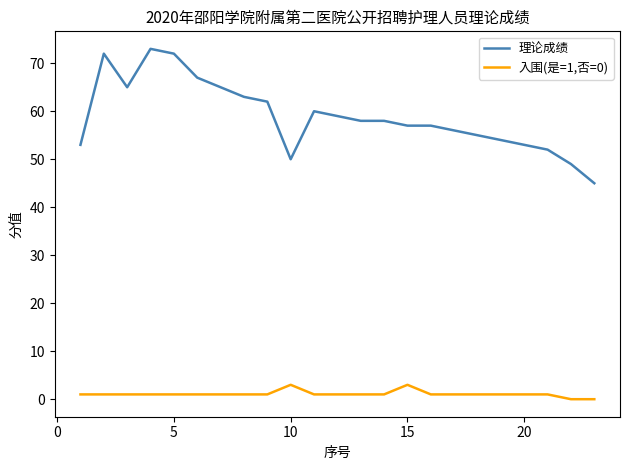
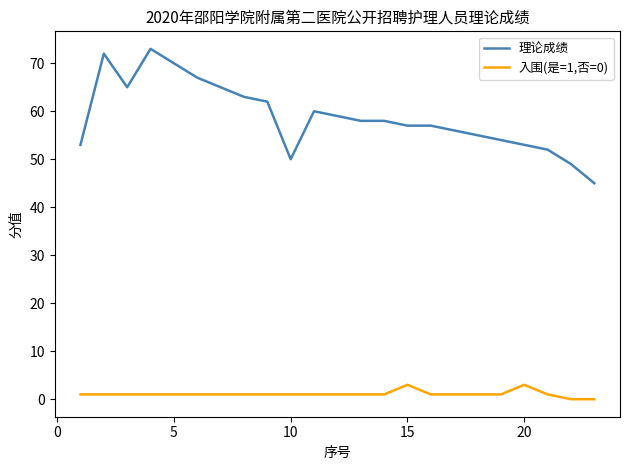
  {
    "理论成绩": {
-     "5": 72,
+     "5": 70,
      "10": 50,
      "15": 57,
      "20": 53
    },
    "入围(是=1,否=0)": {
      "5": 1,
-     "10": 3,
+     "10": 1,
      "15": 3,
-     "20": 1
+     "20": 3
    }
  }
